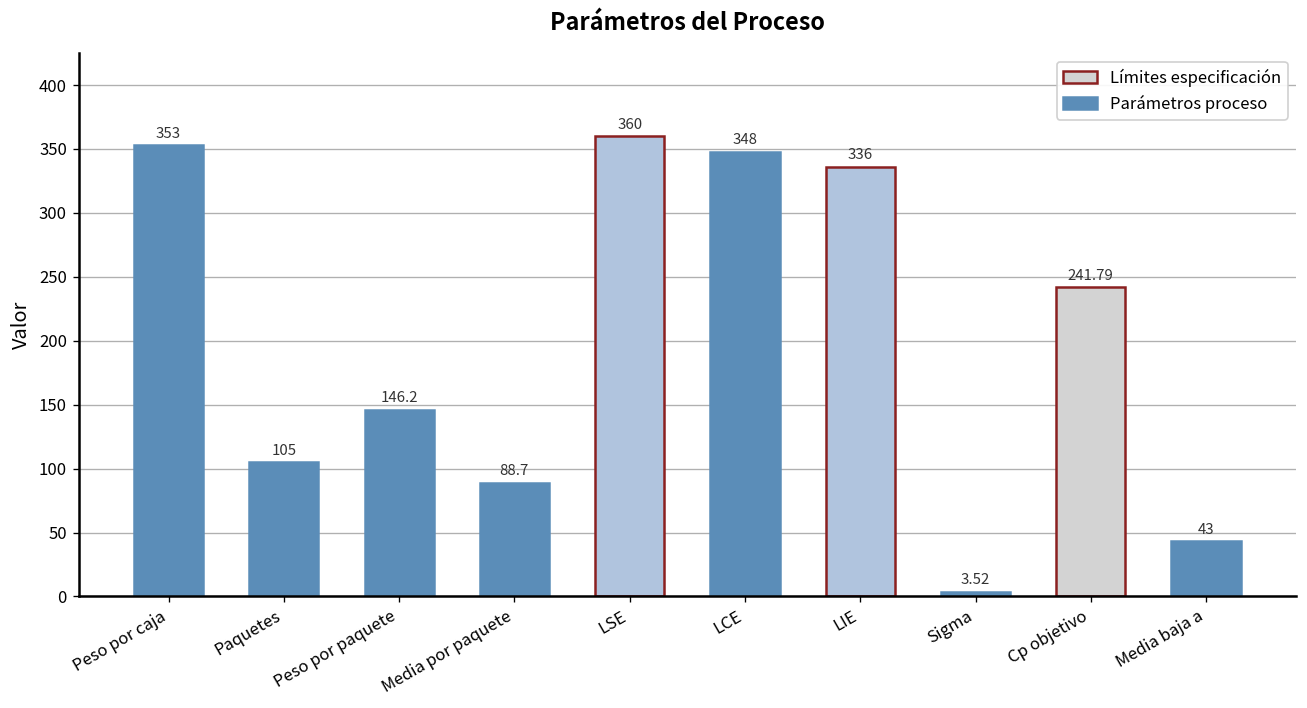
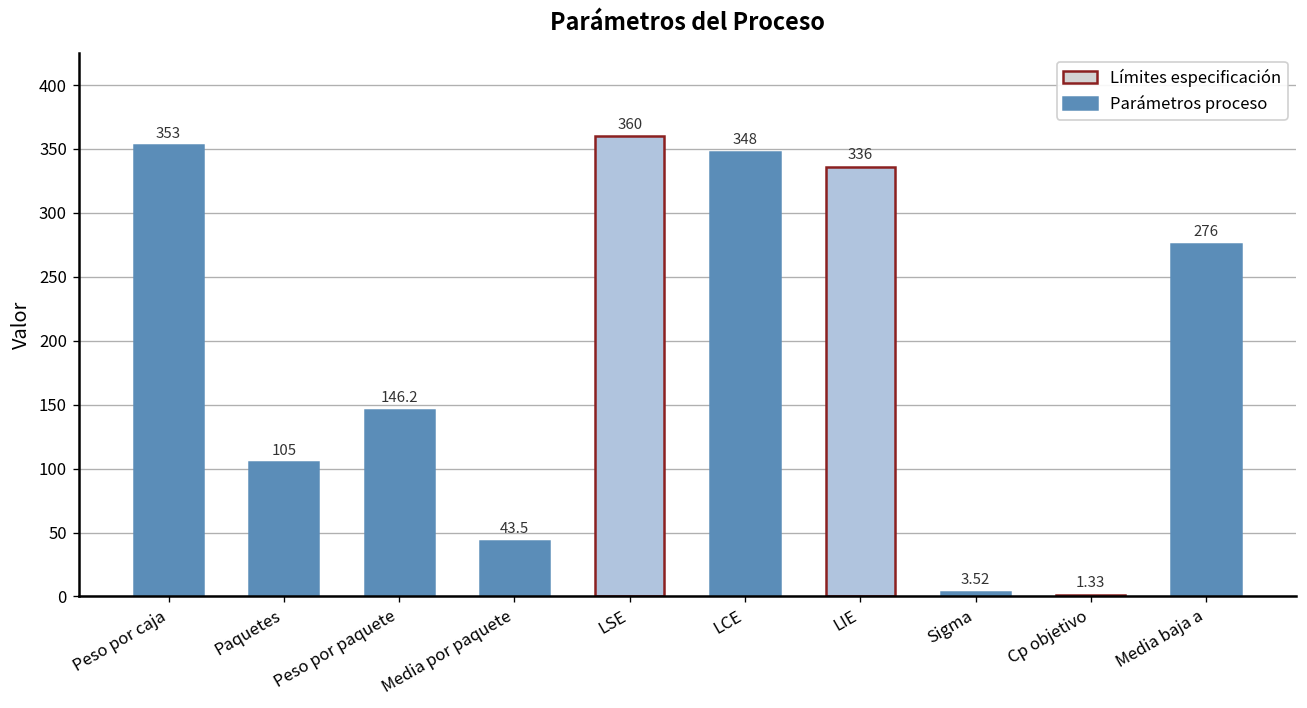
  {
    "Peso por caja": 353,
    "Paquetes": 105,
    "Peso por paquete": 146.2,
-   "Media por paquete": 88.7,
+   "Media por paquete": 43.5,
    "LSE": 360,
    "LCE": 348,
    "LIE": 336,
    "Sigma": 3.52,
-   "Cp objetivo": 241.79,
-   "Media baja a": 43
+   "Cp objetivo": 1.33,
+   "Media baja a": 276
  }
